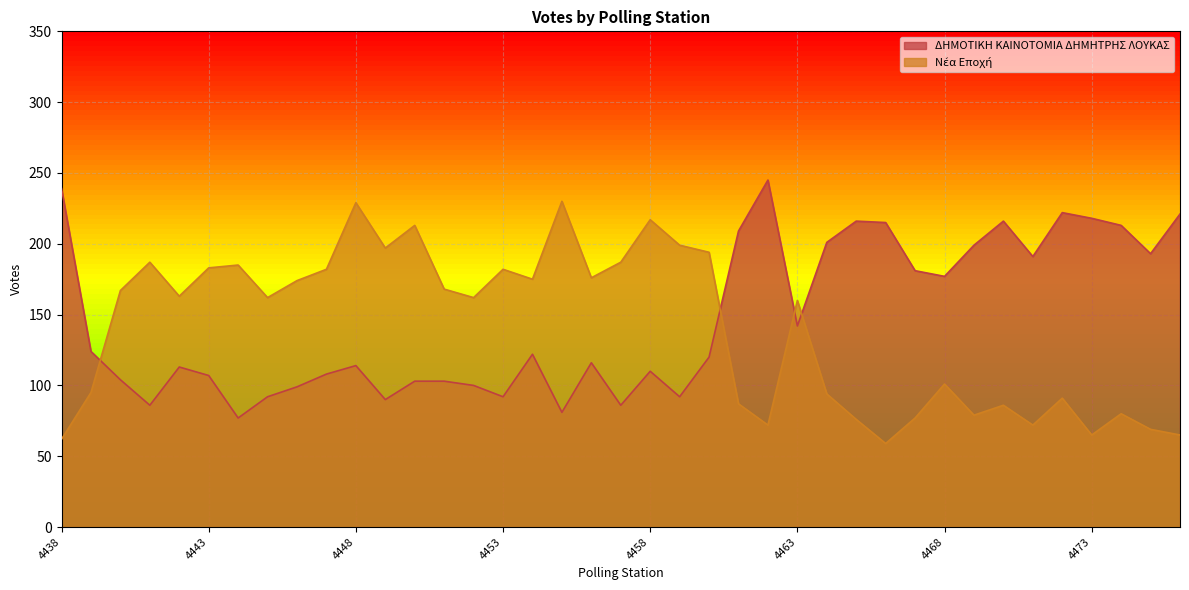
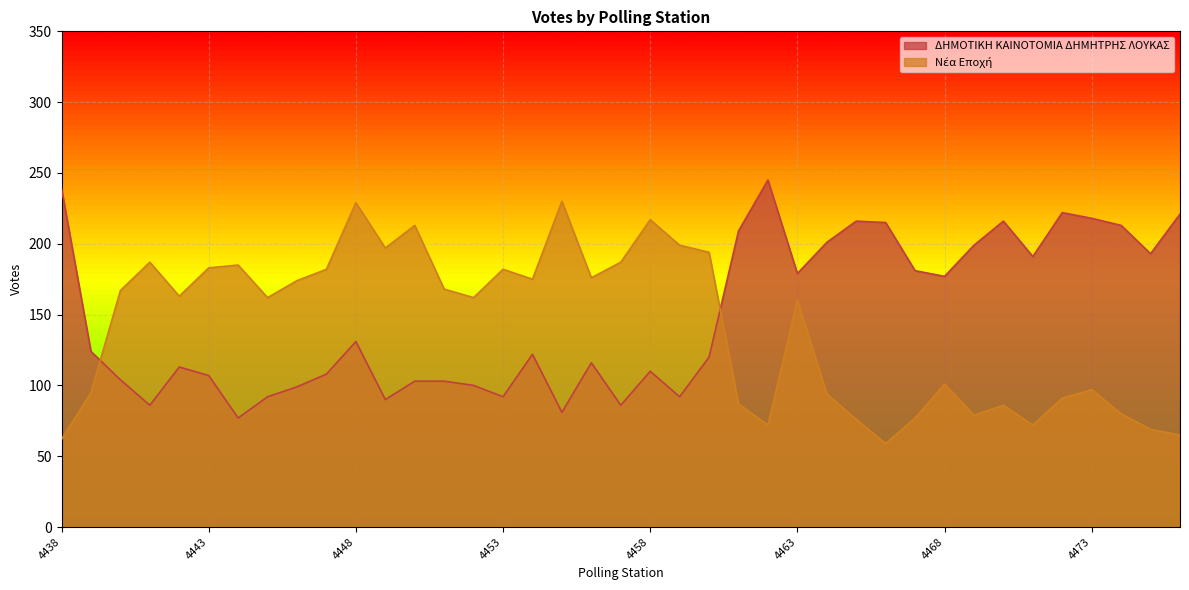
  {
    "ΔΗΜΟΤΙΚΗ ΚΑΙΝΟΤΟΜΙΑ ΔΗΜΗΤΡΗΣ ΛΟΥΚΑΣ": {
      "4438": 239,
      "4443": 107,
-     "4448": 114,
+     "4448": 131,
      "4453": 92,
      "4458": 110,
-     "4463": 142,
+     "4463": 179,
      "4468": 177,
      "4473": 218
    },
    "Νέα Εποχή": {
      "4438": 62,
      "4443": 183,
      "4448": 229,
      "4453": 182,
      "4458": 217,
      "4463": 160,
      "4468": 101,
-     "4473": 65
+     "4473": 97
    }
  }
